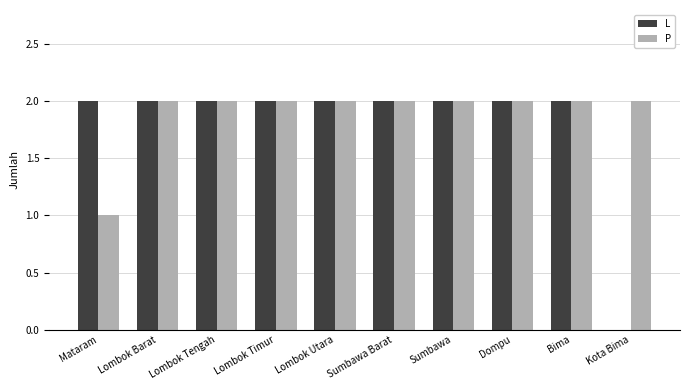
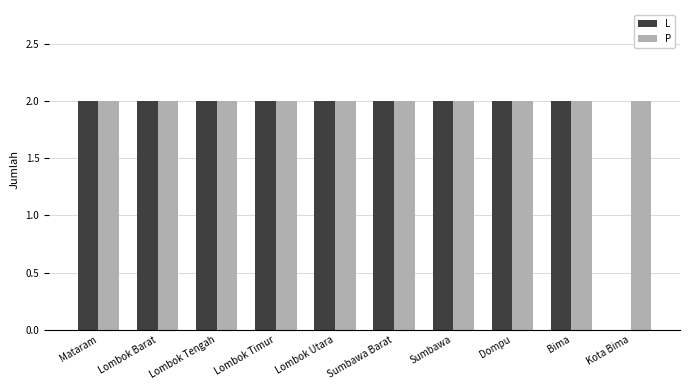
  {
    "L": {
      "Mataram": 2,
      "Lombok Barat": 2,
      "Lombok Tengah": 2,
      "Lombok Timur": 2,
      "Lombok Utara": 2,
      "Sumbawa Barat": 2,
      "Sumbawa": 2,
      "Dompu": 2,
      "Bima": 2,
      "Kota Bima": 0
    },
    "P": {
-     "Mataram": 1,
+     "Mataram": 2,
      "Lombok Barat": 2,
      "Lombok Tengah": 2,
      "Lombok Timur": 2,
      "Lombok Utara": 2,
      "Sumbawa Barat": 2,
      "Sumbawa": 2,
      "Dompu": 2,
      "Bima": 2,
      "Kota Bima": 2
    }
  }
